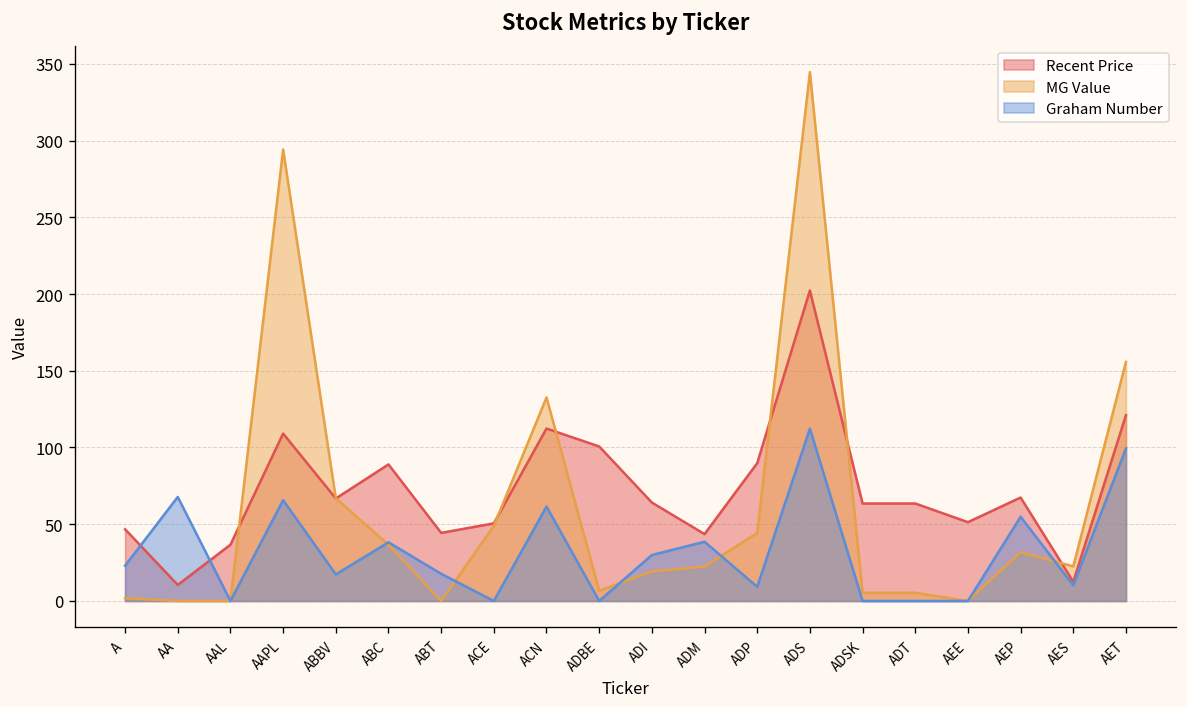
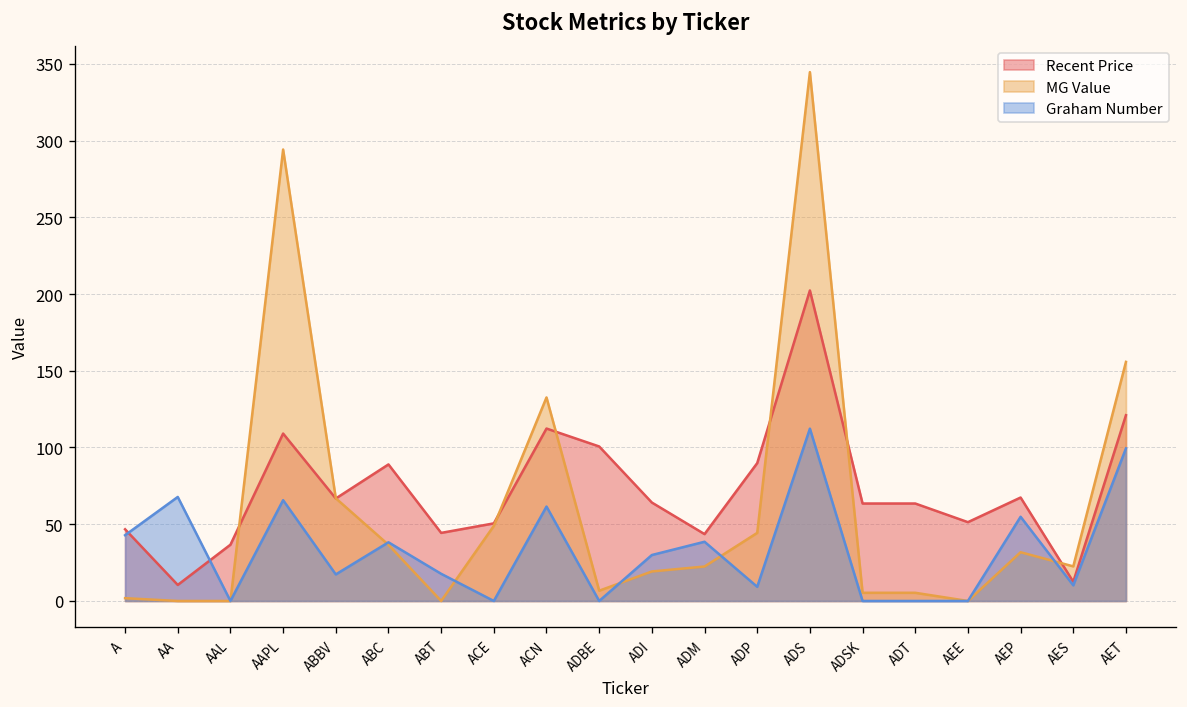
  {
    "Graham Number": {
-     "A": 23,
+     "A": 43,
      "AA": 68,
      "AAPL": 66,
      "ABBV": 17,
      "ABT": 18,
      "ACE": 0,
      "ACN": 62,
      "ADBE": 0,
      "ADI": 30,
      "ADM": 39,
      "ADP": 9,
      "ADS": 112,
      "ADSK": 0,
      "ADT": 0,
      "AEP": 55,
      "AES": 10,
      "AET": 99
    }
  }
